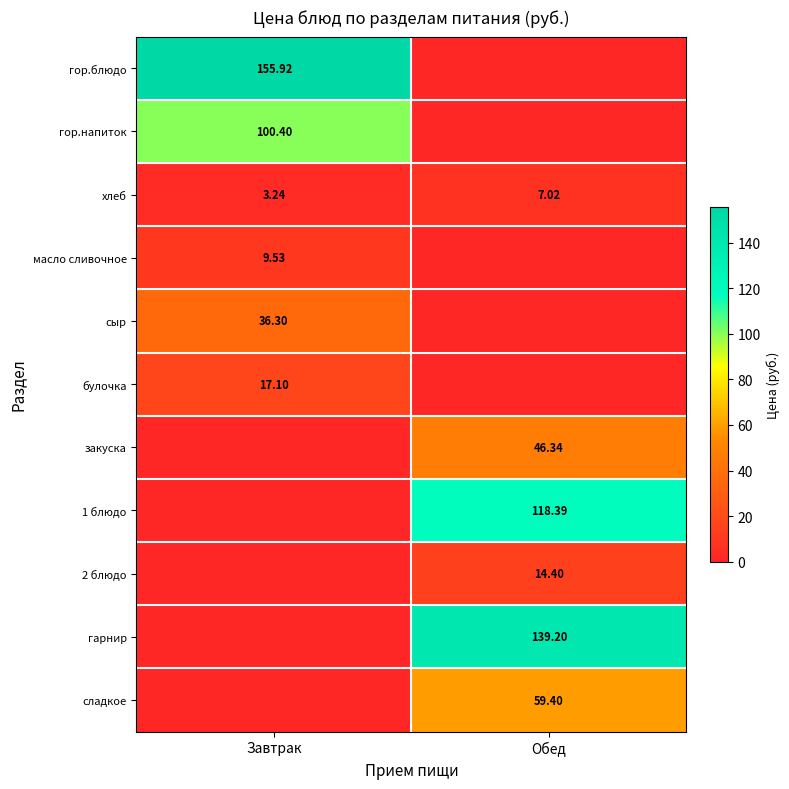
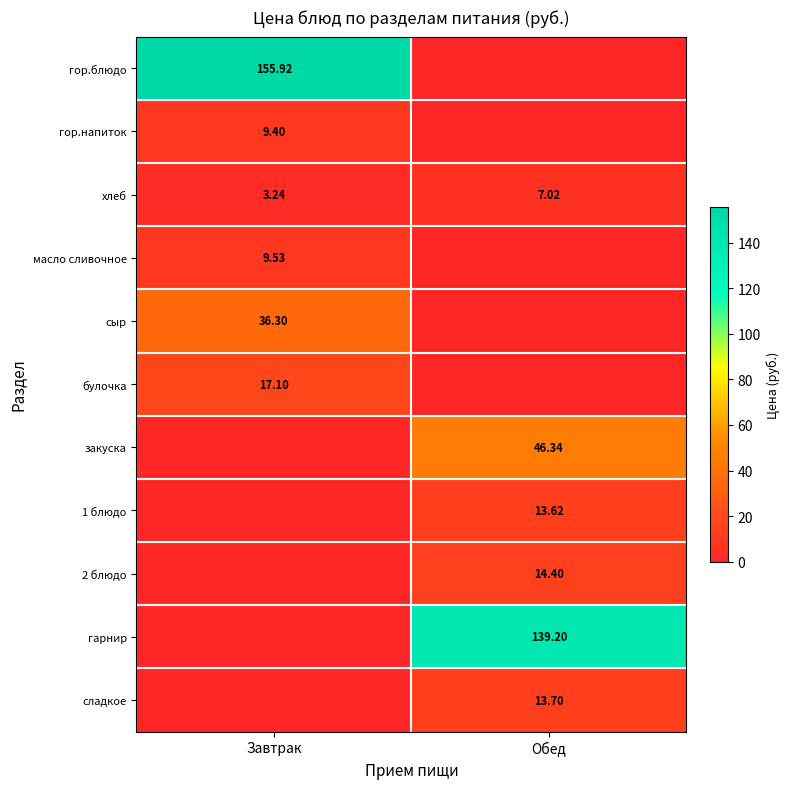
  {
    "гор.блюдо": {
      "Завтрак": 155.92
    },
    "гор.напиток": {
-     "Завтрак": 100.40
+     "Завтрак": 9.40
    },
    "хлеб": {
      "Завтрак": 3.24,
      "Обед": 7.02
    },
    "масло сливочное": {
      "Завтрак": 9.53
    },
    "сыр": {
      "Завтрак": 36.30
    },
    "булочка": {
      "Завтрак": 17.10
    },
    "закуска": {
      "Обед": 46.34
    },
    "1 блюдо": {
-     "Обед": 118.39
+     "Обед": 13.62
    },
    "2 блюдо": {
      "Обед": 14.40
    },
    "гарнир": {
      "Обед": 139.20
    },
    "сладкое": {
-     "Обед": 59.40
+     "Обед": 13.70
    }
  }
